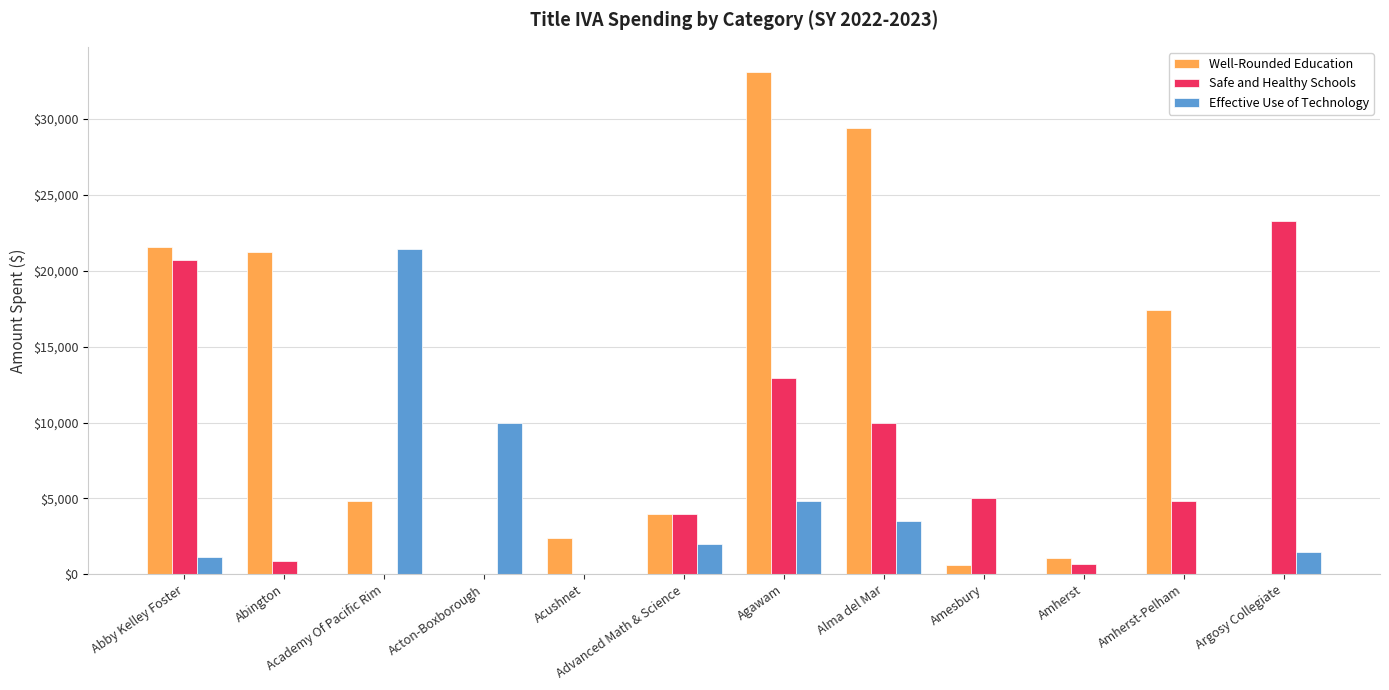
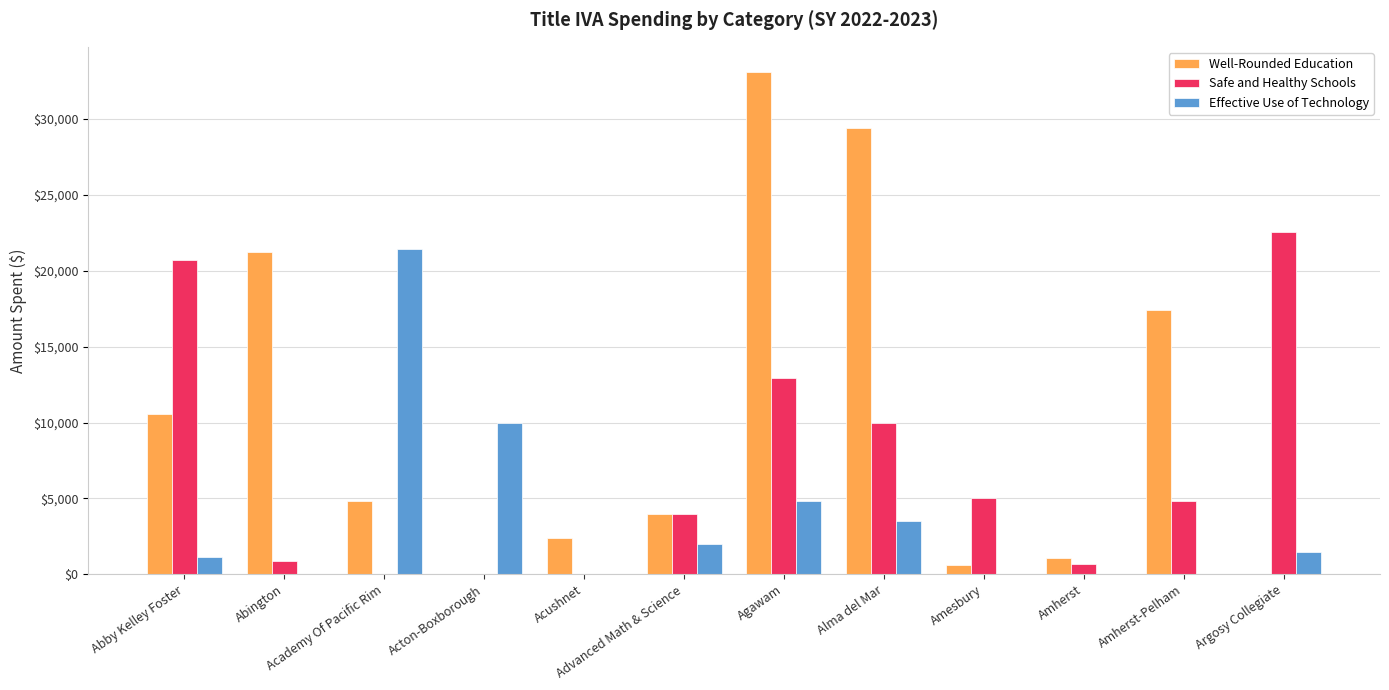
  {
    "Well-Rounded Education": {
-     "Abby Kelley Foster": "$21,600",
+     "Abby Kelley Foster": "$10,600",
      "Abington": "$21,300",
      "Academy Of Pacific Rim": "$4,900",
      "Acton-Boxborough": "$0",
      "Acushnet": "$2,400",
      "Advanced Math & Science": "$4,000",
      "Agawam": "$33,100",
      "Alma del Mar": "$29,400",
      "Amesbury": "$600",
      "Amherst": "$1,100",
      "Amherst-Pelham": "$17,400",
      "Argosy Collegiate": "$0"
    },
    "Safe and Healthy Schools": {
      "Abby Kelley Foster": "$20,700",
      "Abington": "$900",
      "Academy Of Pacific Rim": "$0",
      "Acton-Boxborough": "$0",
      "Acushnet": "$0",
      "Advanced Math & Science": "$4,000",
      "Agawam": "$12,900",
      "Alma del Mar": "$10,000",
      "Amesbury": "$5,100",
      "Amherst": "$700",
      "Amherst-Pelham": "$4,900",
-     "Argosy Collegiate": "$23,300"
+     "Argosy Collegiate": "$22,500"
    },
    "Effective Use of Technology": {
      "Abby Kelley Foster": "$1,100",
      "Abington": "$0",
      "Academy Of Pacific Rim": "$21,500",
      "Acton-Boxborough": "$10,000",
      "Acushnet": "$0",
      "Advanced Math & Science": "$2,000",
      "Agawam": "$4,800",
      "Alma del Mar": "$3,500",
      "Amesbury": "$0",
      "Amherst": "$0",
      "Amherst-Pelham": "$0",
      "Argosy Collegiate": "$1,500"
    }
  }
